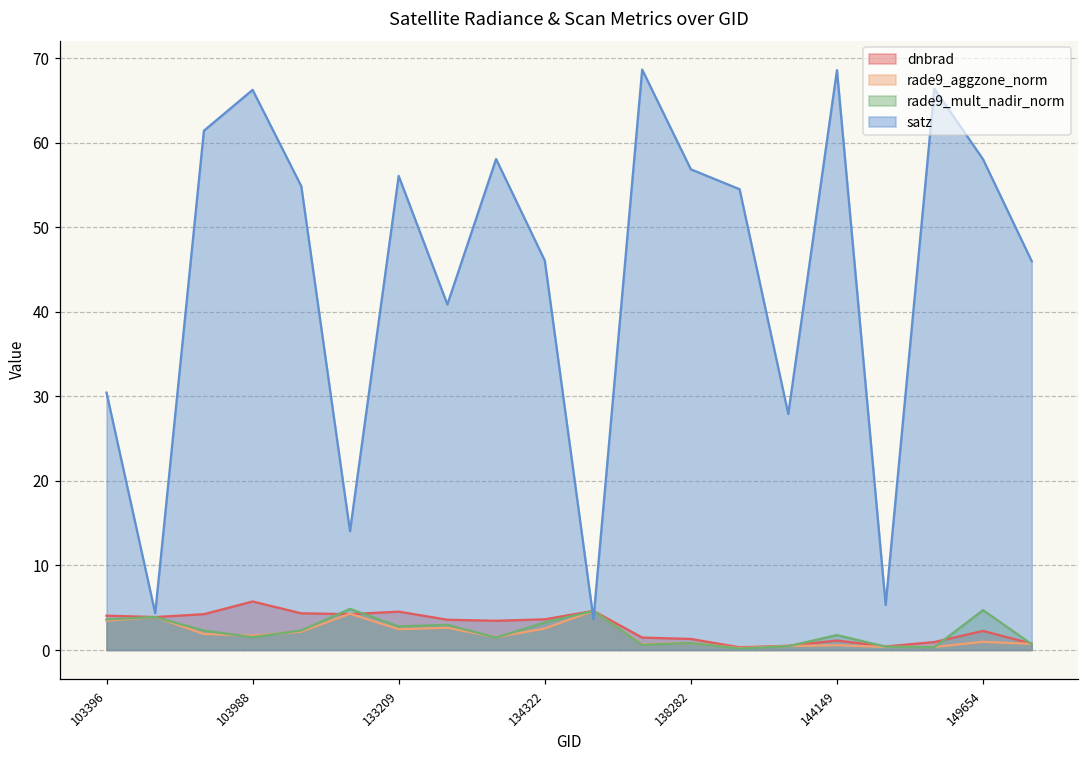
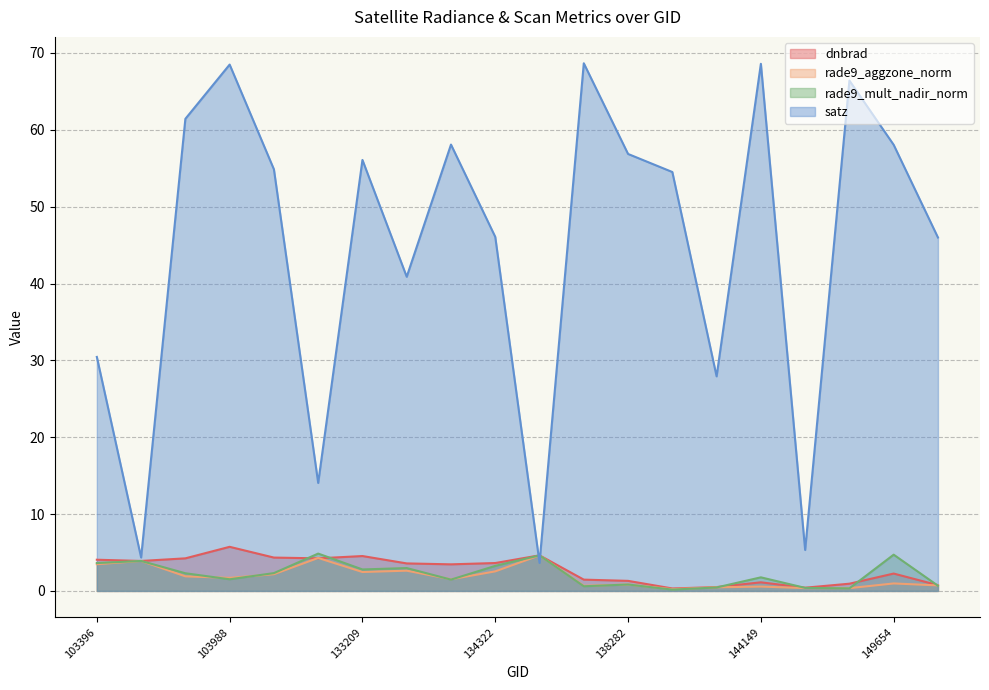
  {
    "rade9_mult_nadir_norm": {
      "133209": 3,
      "134322": 3,
      "144149": 2,
      "149654": 5
    },
    "satz": {
      "103396": 30,
-     "103988": 66,
+     "103988": 68,
      "133209": 56,
      "134322": 46,
      "138282": 57,
      "144149": 69,
      "149654": 58
    }
  }
